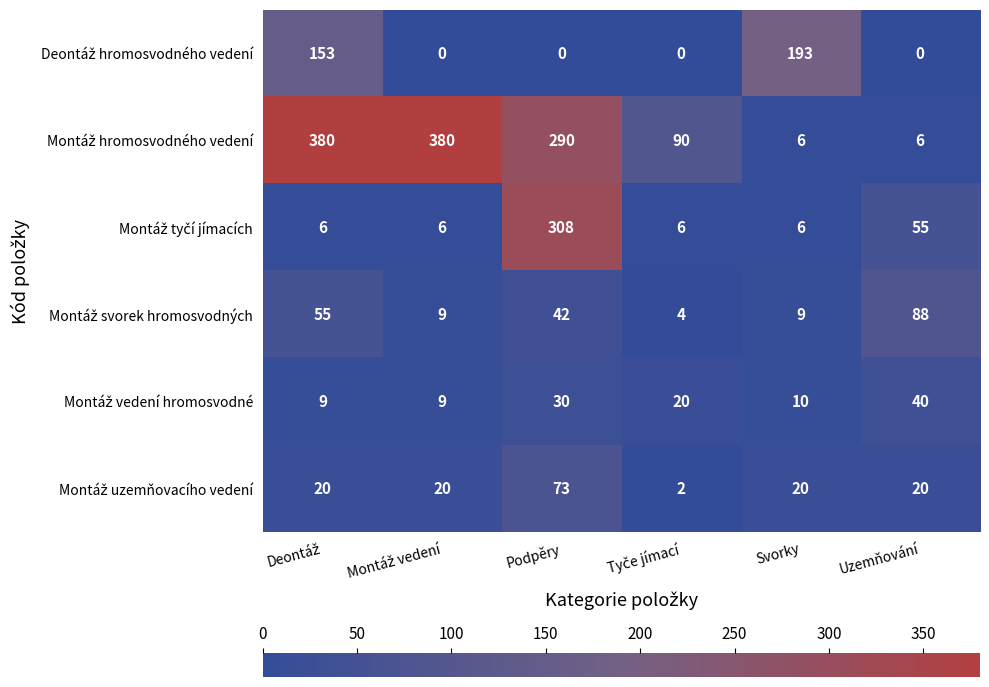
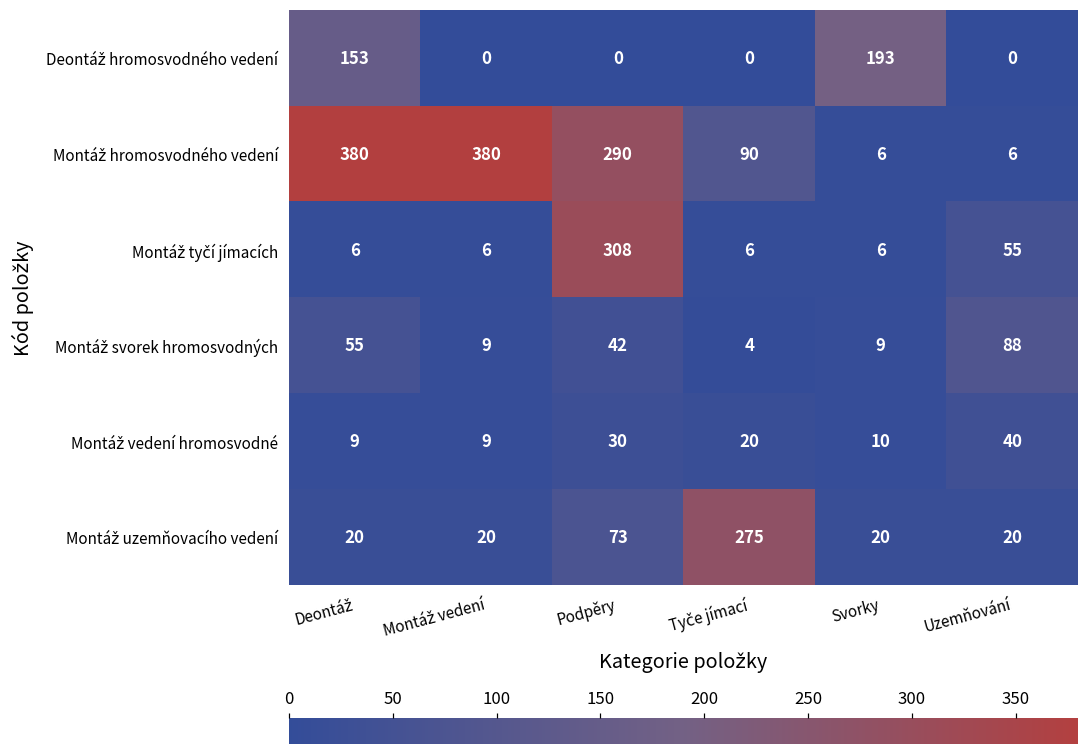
  {
    "Deontáž hromosvodného vedení": {
      "Deontáž": 153,
      "Montáž vedení": 0,
      "Podpěry": 0,
      "Tyče jímací": 0,
      "Svorky": 193,
      "Uzemňování": 0
    },
    "Montáž hromosvodného vedení": {
      "Deontáž": 380,
      "Montáž vedení": 380,
      "Podpěry": 290,
      "Tyče jímací": 90,
      "Svorky": 6,
      "Uzemňování": 6
    },
    "Montáž tyčí jímacích": {
      "Deontáž": 6,
      "Montáž vedení": 6,
      "Podpěry": 308,
      "Tyče jímací": 6,
      "Svorky": 6,
      "Uzemňování": 55
    },
    "Montáž svorek hromosvodných": {
      "Deontáž": 55,
      "Montáž vedení": 9,
      "Podpěry": 42,
      "Tyče jímací": 4,
      "Svorky": 9,
      "Uzemňování": 88
    },
    "Montáž vedení hromosvodné": {
      "Deontáž": 9,
      "Montáž vedení": 9,
      "Podpěry": 30,
      "Tyče jímací": 20,
      "Svorky": 10,
      "Uzemňování": 40
    },
    "Montáž uzemňovacího vedení": {
      "Deontáž": 20,
      "Montáž vedení": 20,
      "Podpěry": 73,
-     "Tyče jímací": 2,
+     "Tyče jímací": 275,
      "Svorky": 20,
      "Uzemňování": 20
    }
  }
